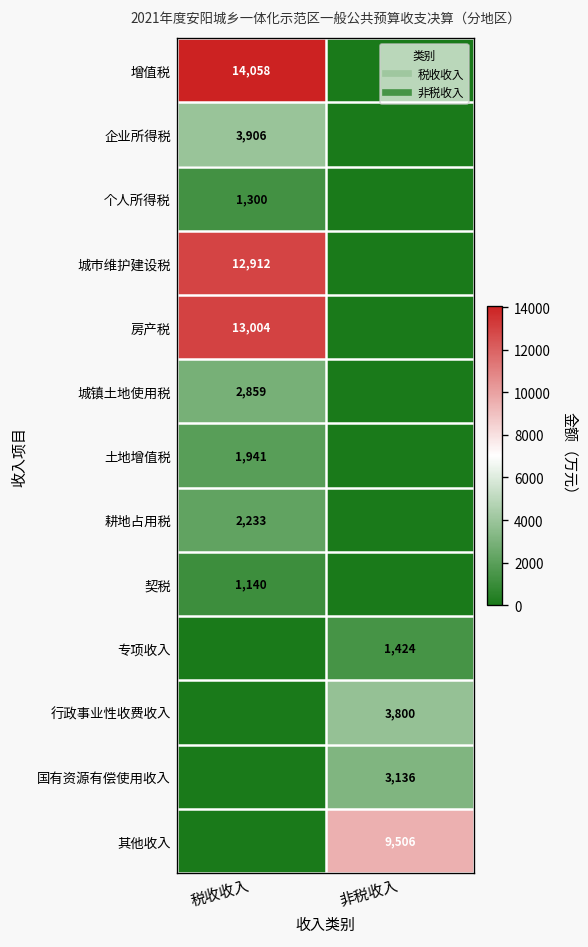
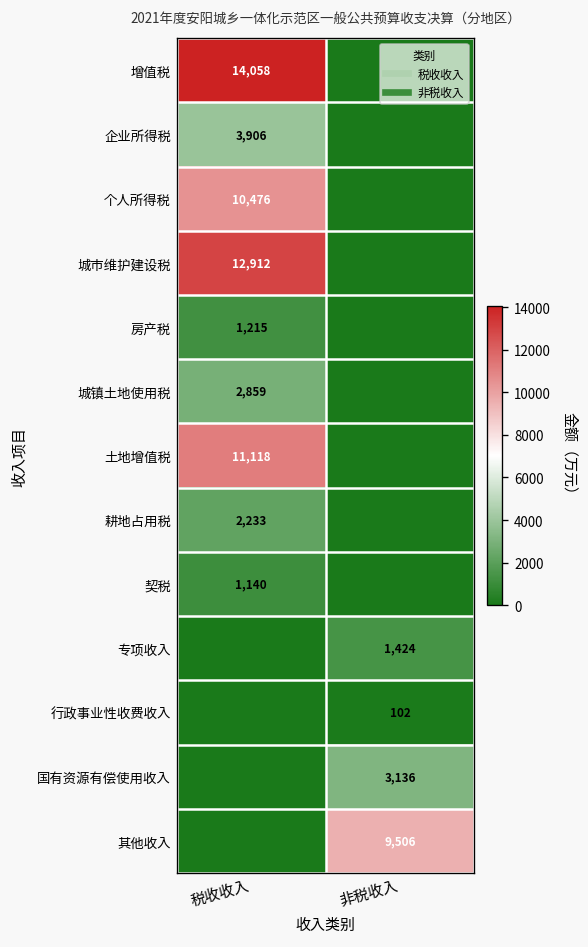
  {
    "增值税": {
      "税收收入": "14,058"
    },
    "企业所得税": {
      "税收收入": "3,906"
    },
    "个人所得税": {
-     "税收收入": "1,300"
+     "税收收入": "10,476"
    },
    "城市维护建设税": {
      "税收收入": "12,912"
    },
    "房产税": {
-     "税收收入": "13,004"
+     "税收收入": "1,215"
    },
    "城镇土地使用税": {
      "税收收入": "2,859"
    },
    "土地增值税": {
-     "税收收入": "1,941"
+     "税收收入": "11,118"
    },
    "耕地占用税": {
      "税收收入": "2,233"
    },
    "契税": {
      "税收收入": "1,140"
    },
    "专项收入": {
      "非税收入": "1,424"
    },
    "行政事业性收费收入": {
-     "非税收入": "3,800"
+     "非税收入": "102"
    },
    "国有资源有偿使用收入": {
      "非税收入": "3,136"
    },
    "其他收入": {
      "非税收入": "9,506"
    }
  }
